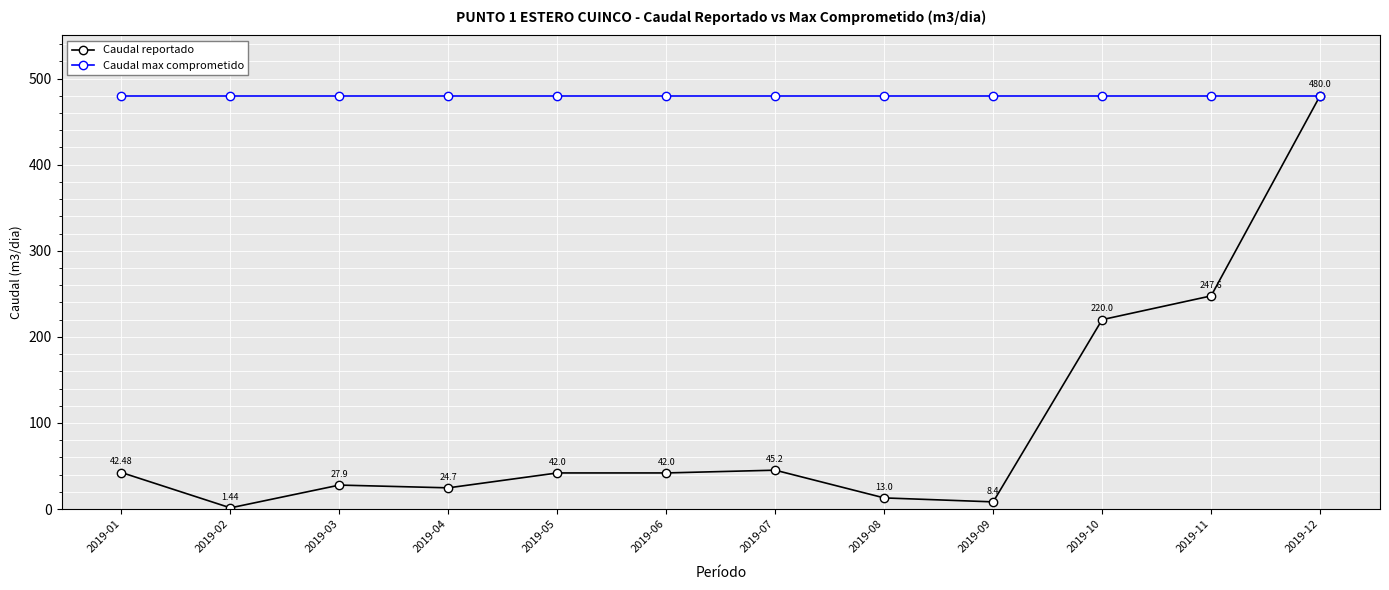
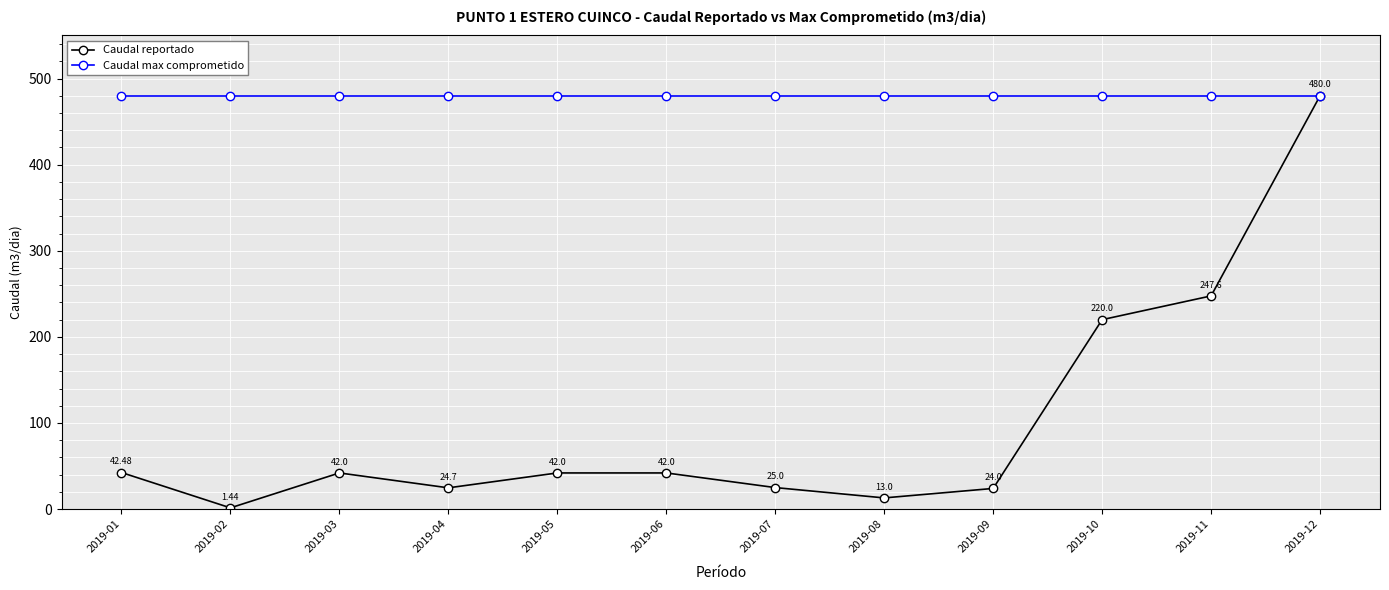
  {
    "Caudal reportado": {
      "2019-01": 42.48,
      "2019-02": 1.44,
-     "2019-03": 27.9,
+     "2019-03": 42.0,
      "2019-04": 24.7,
      "2019-05": 42.0,
      "2019-06": 42.0,
-     "2019-07": 45.2,
+     "2019-07": 25.0,
      "2019-08": 13.0,
-     "2019-09": 8.4,
+     "2019-09": 24.0,
      "2019-10": 220.0,
      "2019-11": 247.6
    },
    "Caudal max comprometido": {
      "2019-01": 480,
      "2019-02": 480,
      "2019-03": 480,
      "2019-04": 480,
      "2019-05": 480,
      "2019-06": 480,
      "2019-07": 480,
      "2019-08": 480,
      "2019-09": 480,
      "2019-10": 480,
      "2019-11": 480
    }
  }
